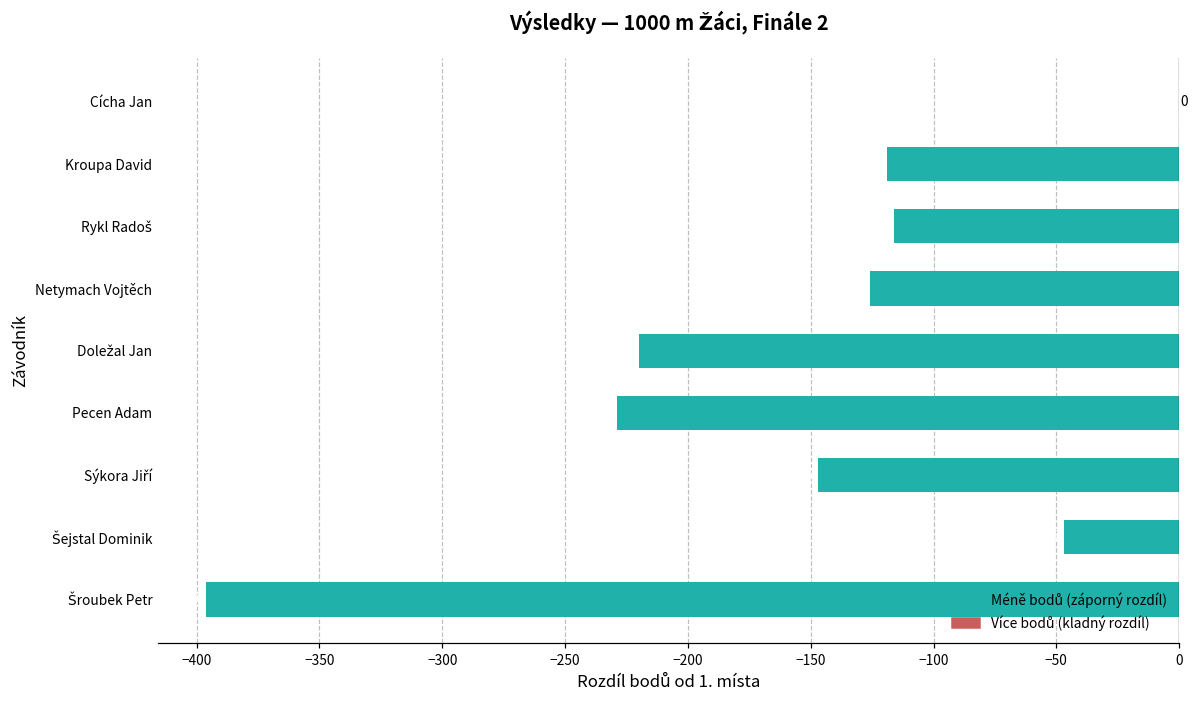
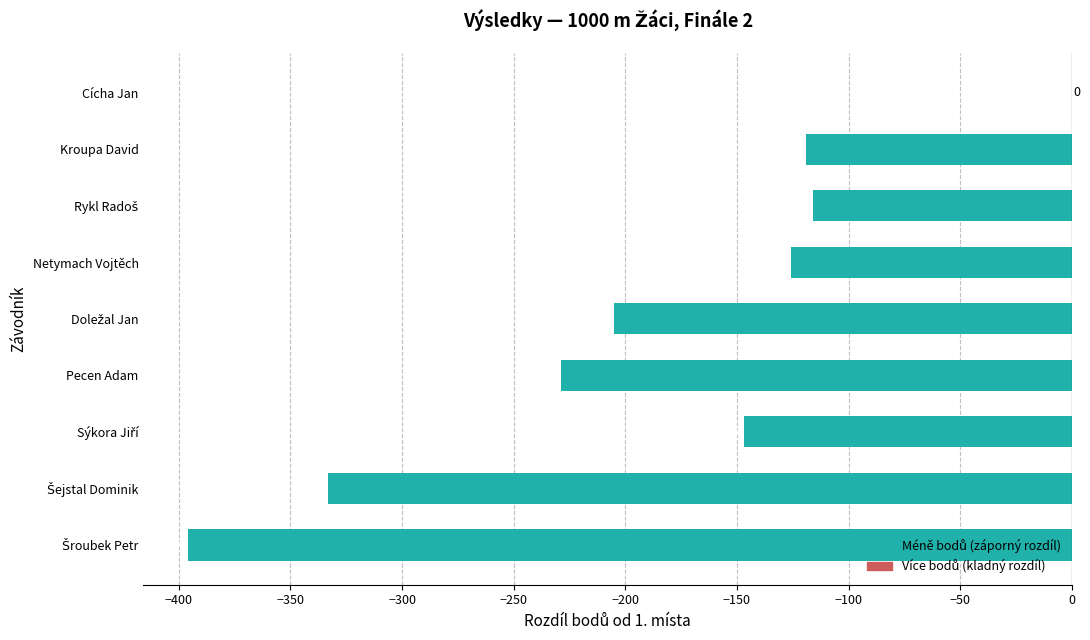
  {
    "Kroupa David": -119,
    "Rykl Radoš": -116,
    "Netymach Vojtěch": -126,
-   "Doležal Jan": -220,
+   "Doležal Jan": -205,
    "Pecen Adam": -229,
    "Sýkora Jiří": -147,
-   "Šejstal Dominik": -47,
+   "Šejstal Dominik": -333,
    "Šroubek Petr": -396
  }
